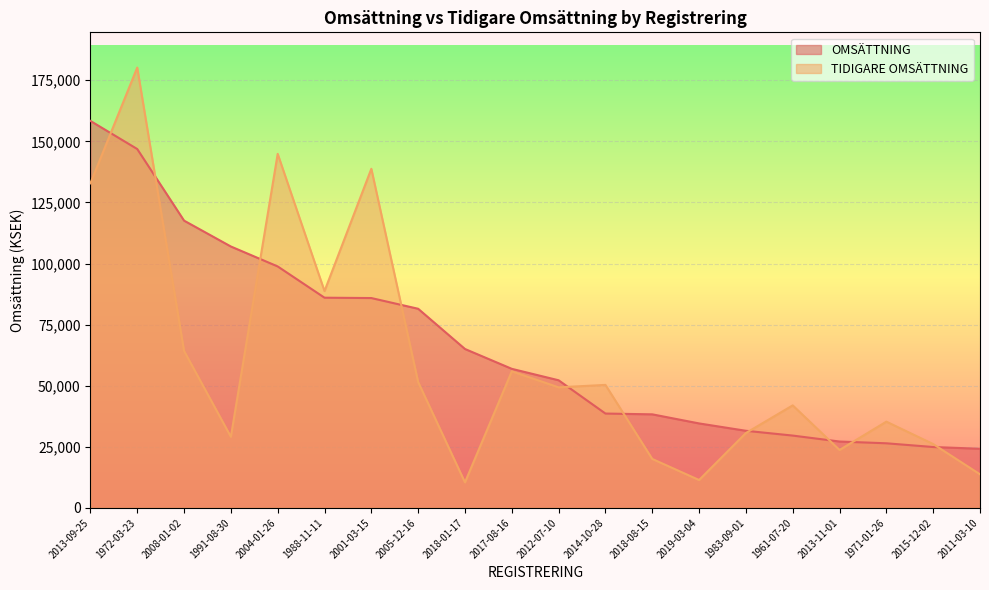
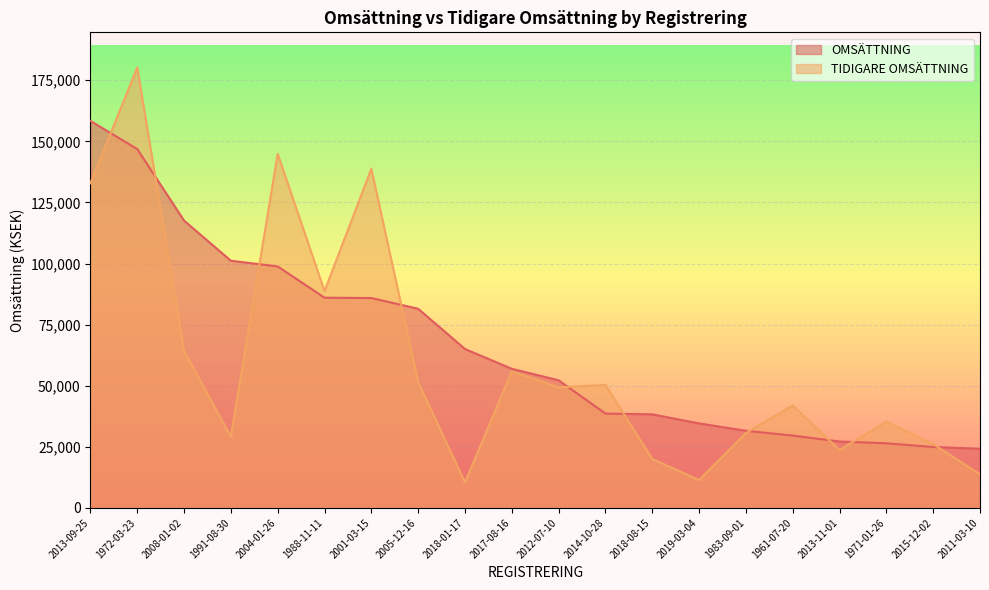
  {
    "OMSÄTTNING": {
      "2013-09-25": "158,000",
      "1972-03-23": "147,000",
      "2008-01-02": "118,000",
-     "1991-08-30": "107,000",
+     "1991-08-30": "101,000",
      "2004-01-26": "99,000",
      "1988-11-11": "86,000",
      "2001-03-15": "86,000",
      "2005-12-16": "81,000",
      "2018-01-17": "65,000",
      "2017-08-16": "57,000",
      "2012-07-10": "52,000",
      "2014-10-28": "39,000",
      "2018-08-15": "38,000",
      "2019-03-04": "35,000",
      "1961-07-20": "30,000",
      "2013-11-01": "27,000",
      "1971-01-26": "26,000",
      "2015-12-02": "25,000",
      "2011-03-10": "24,000"
    },
    "TIDIGARE OMSÄTTNING": {
      "2013-09-25": "133,000",
      "1972-03-23": "180,000",
      "2008-01-02": "64,000",
      "1991-08-30": "29,000",
      "2004-01-26": "145,000",
      "1988-11-11": "89,000",
      "2001-03-15": "139,000",
      "2005-12-16": "51,000",
      "2018-01-17": "10,000",
      "2017-08-16": "56,000",
      "2012-07-10": "49,000",
      "2014-10-28": "50,000",
      "2018-08-15": "20,000",
      "2019-03-04": "11,000",
      "1961-07-20": "42,000",
      "2013-11-01": "24,000",
      "1971-01-26": "35,000",
      "2015-12-02": "26,000",
      "2011-03-10": "14,000"
    }
  }
